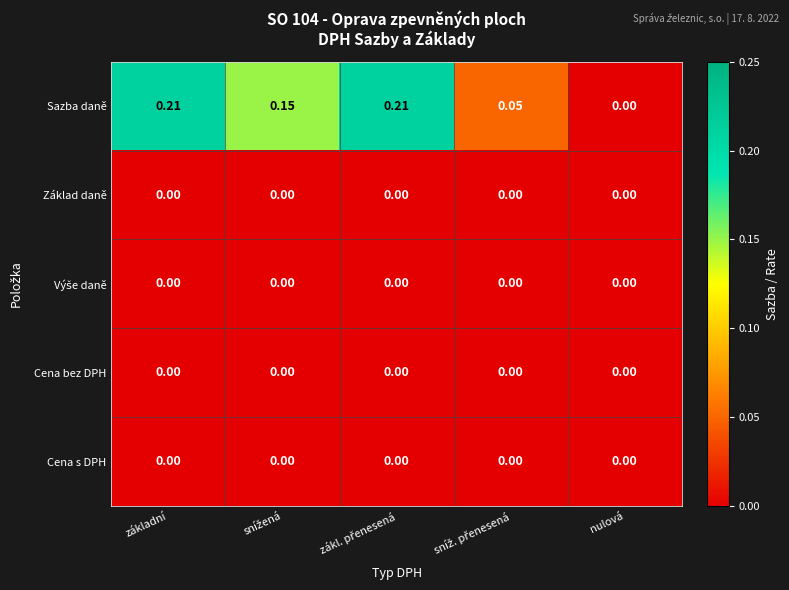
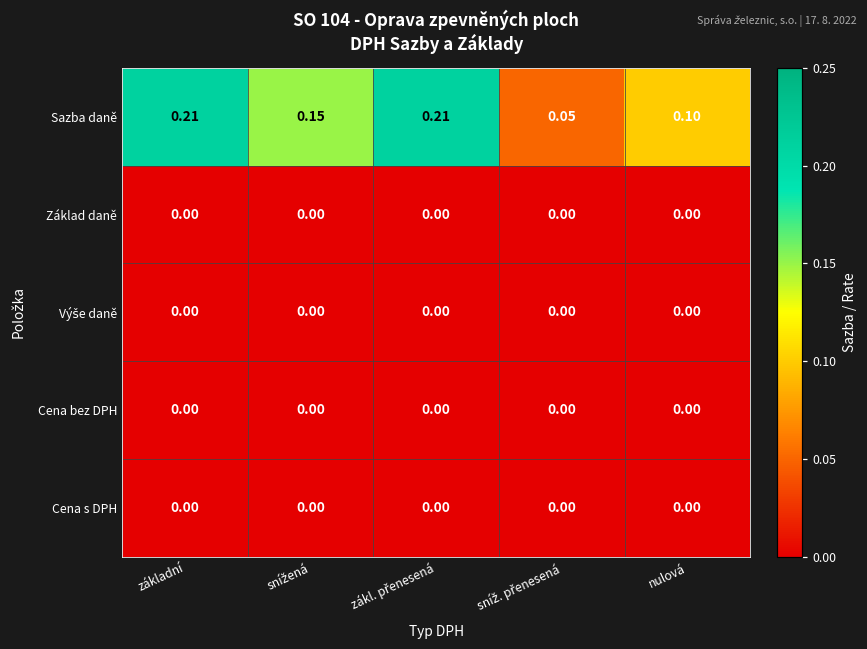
  {
    "Sazba daně": {
      "základní": 0.21,
      "snížená": 0.15,
      "zákl. přenesená": 0.21,
      "sníž. přenesená": 0.05,
-     "nulová": 0.00
+     "nulová": 0.10
    },
    "Základ daně": {
      "základní": 0.00,
      "snížená": 0.00,
      "zákl. přenesená": 0.00,
      "sníž. přenesená": 0.00,
      "nulová": 0.00
    },
    "Výše daně": {
      "základní": 0.00,
      "snížená": 0.00,
      "zákl. přenesená": 0.00,
      "sníž. přenesená": 0.00,
      "nulová": 0.00
    },
    "Cena bez DPH": {
      "základní": 0.00,
      "snížená": 0.00,
      "zákl. přenesená": 0.00,
      "sníž. přenesená": 0.00,
      "nulová": 0.00
    },
    "Cena s DPH": {
      "základní": 0.00,
      "snížená": 0.00,
      "zákl. přenesená": 0.00,
      "sníž. přenesená": 0.00,
      "nulová": 0.00
    }
  }
